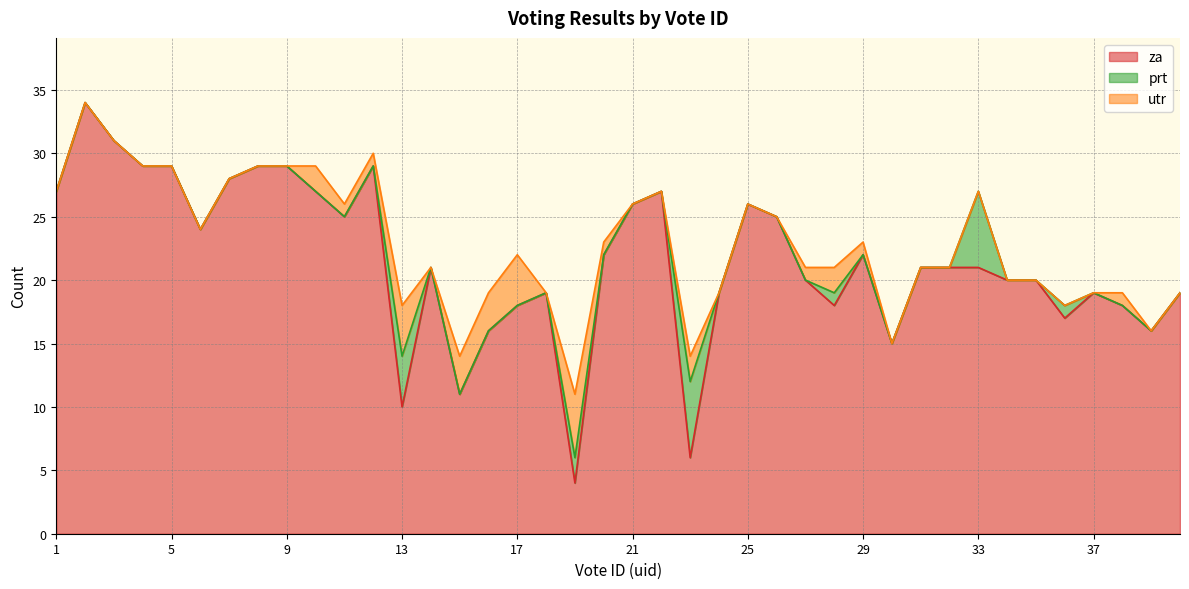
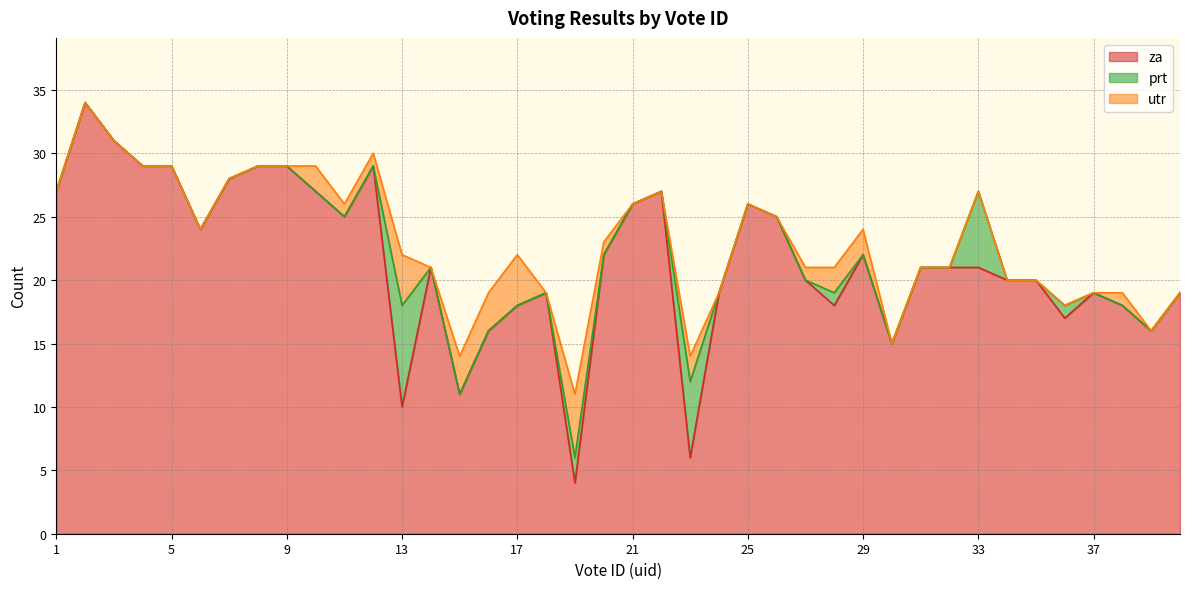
  {
    "za": {
      "13": 10,
      "33": 21
    },
    "prt": {
-     "13": 4
+     "13": 8
    },
    "utr": {
      "17": 22,
-     "29": 1
+     "29": 2
    }
  }
